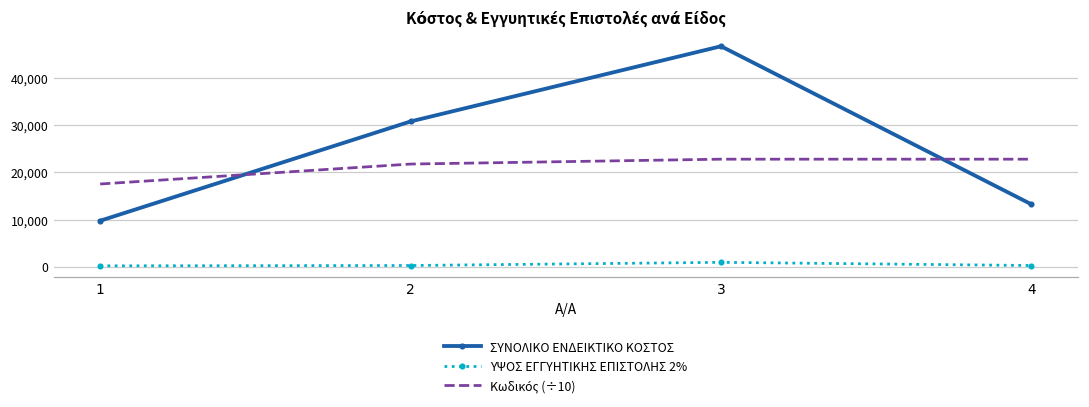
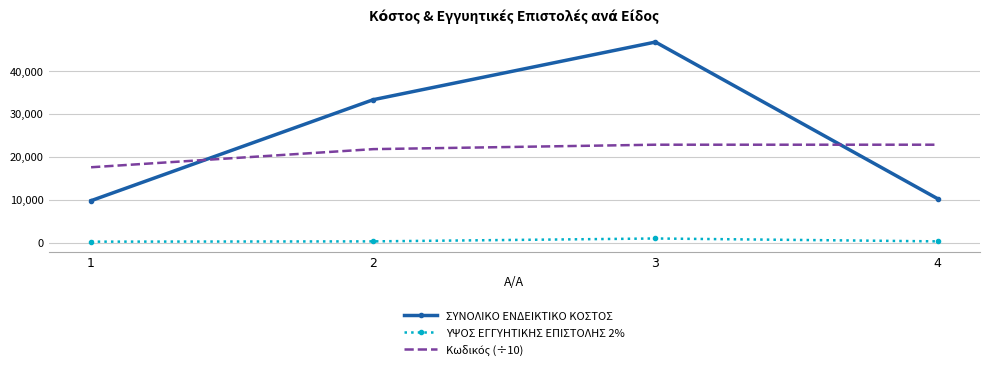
  {
    "ΣΥΝΟΛΙΚΟ ΕΝΔΕΙΚΤΙΚΟ ΚΟΣΤΟΣ": {
      "1": "10,000",
-     "2": "31,000",
+     "2": "33,000",
      "3": "47,000",
-     "4": "13,000"
+     "4": "10,000"
    },
    "ΥΨΟΣ ΕΓΓΥΗΤΙΚΗΣ ΕΠΙΣΤΟΛΗΣ 2%": {
      "1": "0",
      "2": "0",
      "3": "1,000",
      "4": "0"
    },
    "Κωδικός (÷10)": {
      "1": "18,000",
      "2": "22,000",
      "3": "23,000",
      "4": "23,000"
    }
  }
